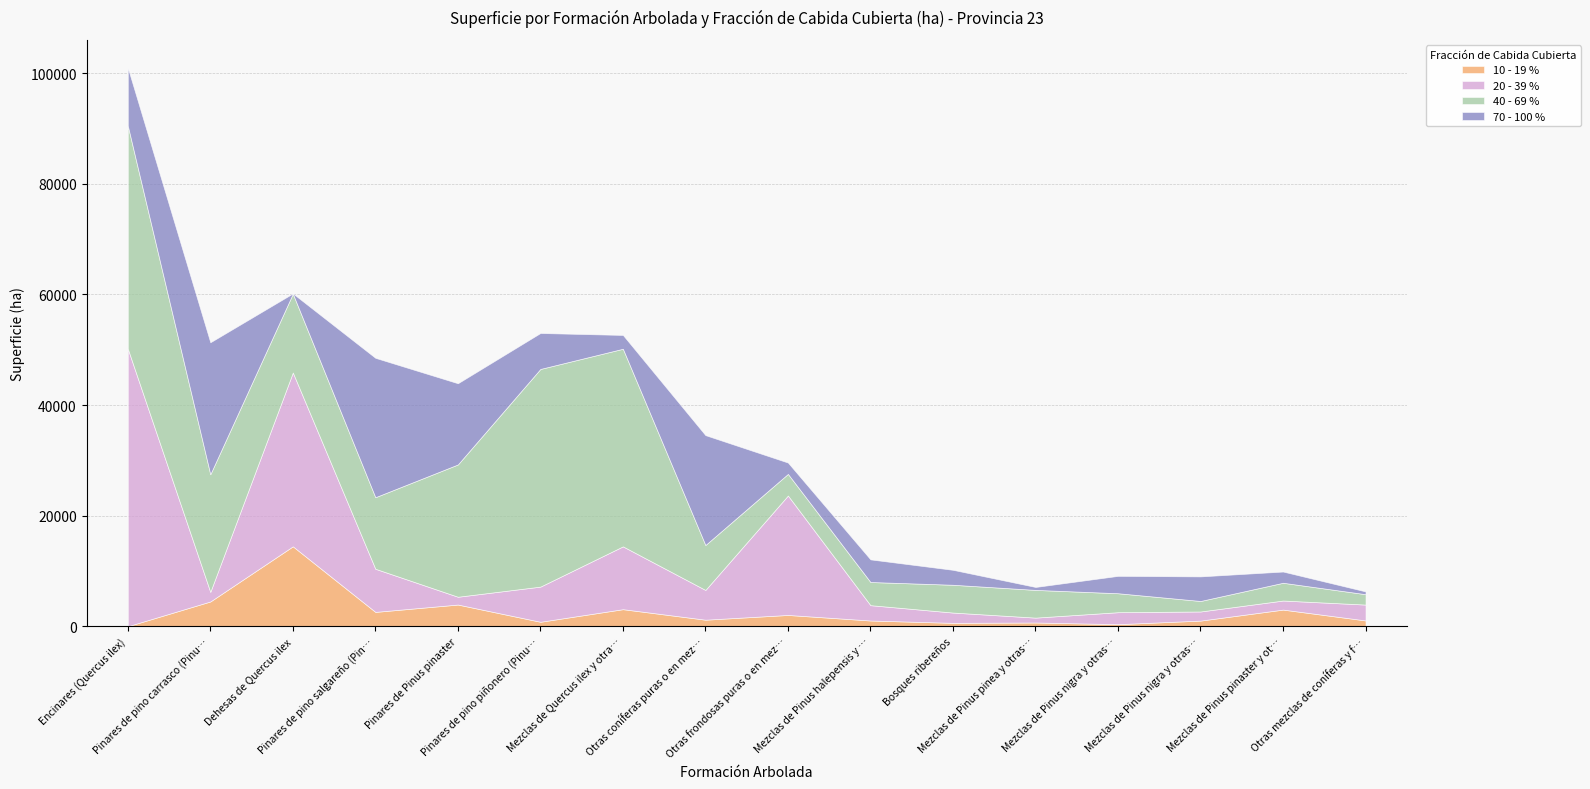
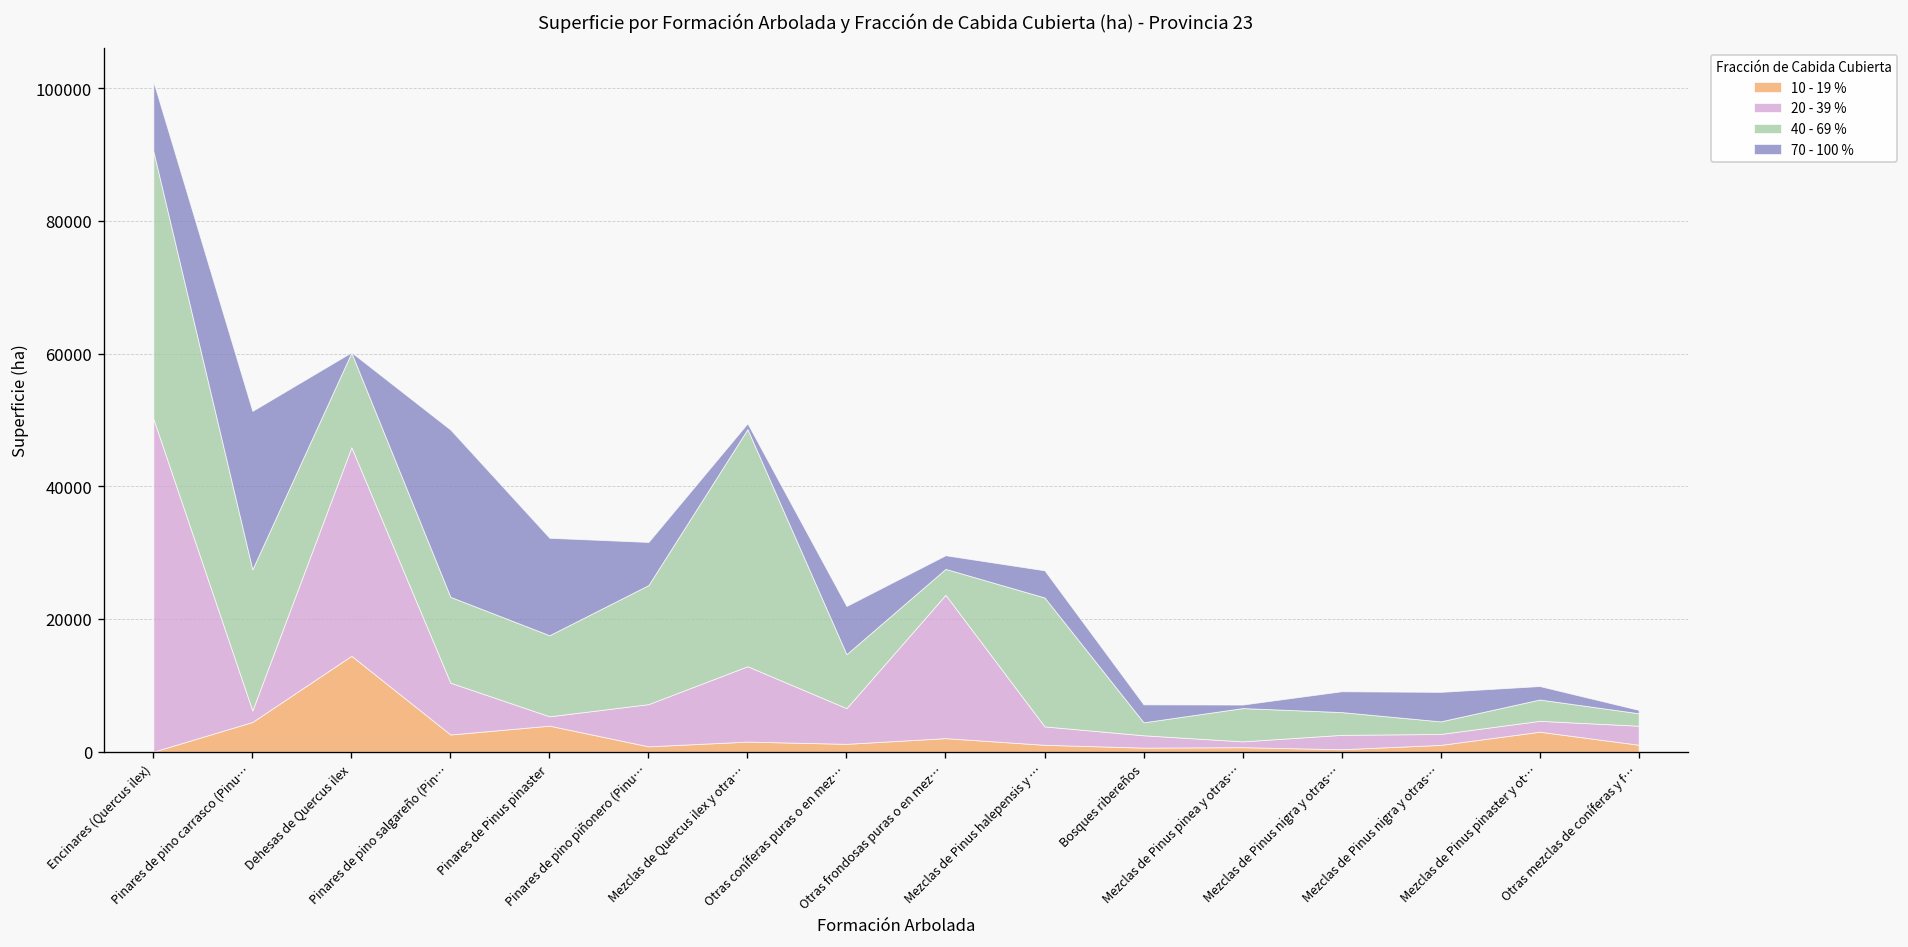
  {
    "10 - 19 %": {
      "Encinares (Quercus ilex)": 0,
      "Pinares de pino carrasco (Pinu…": 4000,
      "Dehesas de Quercus ilex": 14000,
      "Pinares de pino salgareño (Pin…": 3000,
      "Pinares de Pinus pinaster": 4000,
      "Pinares de pino piñonero (Pinu…": 1000,
-     "Mezclas de Quercus ilex y otra…": 3000,
+     "Mezclas de Quercus ilex y otra…": 2000,
      "Otras coníferas puras o en mez…": 1000,
      "Otras frondosas puras o en mez…": 2000,
      "Mezclas de Pinus halepensis y …": 1000,
      "Bosques ribereños": 1000,
      "Mezclas de Pinus pinea y otras…": 1000,
      "Mezclas de Pinus pinaster y ot…": 3000,
      "Otras mezclas de coníferas y f…": 1000
    },
    "20 - 39 %": {
      "Encinares (Quercus ilex)": 50000,
      "Pinares de pino carrasco (Pinu…": 2000,
      "Dehesas de Quercus ilex": 31000,
      "Pinares de pino salgareño (Pin…": 8000,
      "Pinares de Pinus pinaster": 1000,
      "Pinares de pino piñonero (Pinu…": 6000,
      "Mezclas de Quercus ilex y otra…": 11000,
      "Otras coníferas puras o en mez…": 5000,
      "Otras frondosas puras o en mez…": 22000,
      "Mezclas de Pinus halepensis y …": 3000,
      "Bosques ribereños": 2000,
      "Mezclas de Pinus pinea y otras…": 1000,
      "Mezclas de Pinus pinaster y ot…": 2000,
      "Otras mezclas de coníferas y f…": 3000
    },
    "40 - 69 %": {
      "Encinares (Quercus ilex)": 40000,
      "Pinares de pino carrasco (Pinu…": 21000,
      "Pinares de pino salgareño (Pin…": 13000,
-     "Pinares de Pinus pinaster": 24000,
-     "Pinares de pino piñonero (Pinu…": 39000,
+     "Pinares de Pinus pinaster": 12000,
+     "Pinares de pino piñonero (Pinu…": 18000,
      "Mezclas de Quercus ilex y otra…": 36000,
      "Otras coníferas puras o en mez…": 8000,
      "Otras frondosas puras o en mez…": 4000,
-     "Mezclas de Pinus halepensis y …": 4000,
-     "Bosques ribereños": 5000,
+     "Mezclas de Pinus halepensis y …": 19000,
+     "Bosques ribereños": 2000,
      "Mezclas de Pinus pinea y otras…": 5000,
      "Mezclas de Pinus pinaster y ot…": 3000,
      "Otras mezclas de coníferas y f…": 2000
    },
    "70 - 100 %": {
      "Encinares (Quercus ilex)": 10000,
      "Pinares de pino carrasco (Pinu…": 24000,
      "Pinares de pino salgareño (Pin…": 25000,
      "Pinares de Pinus pinaster": 15000,
      "Pinares de pino piñonero (Pinu…": 7000,
-     "Mezclas de Quercus ilex y otra…": 2000,
-     "Otras coníferas puras o en mez…": 20000,
+     "Mezclas de Quercus ilex y otra…": 1000,
+     "Otras coníferas puras o en mez…": 7000,
      "Otras frondosas puras o en mez…": 2000,
      "Mezclas de Pinus halepensis y …": 4000,
      "Bosques ribereños": 3000,
      "Mezclas de Pinus pinea y otras…": 1000,
      "Mezclas de Pinus pinaster y ot…": 2000,
      "Otras mezclas de coníferas y f…": 1000
    }
  }
